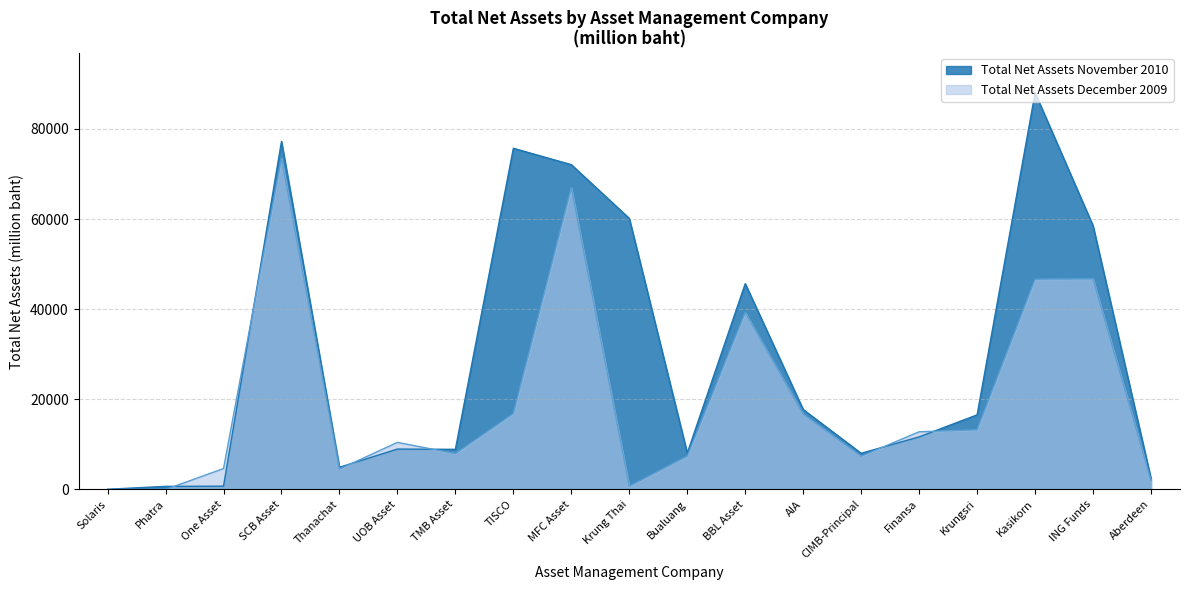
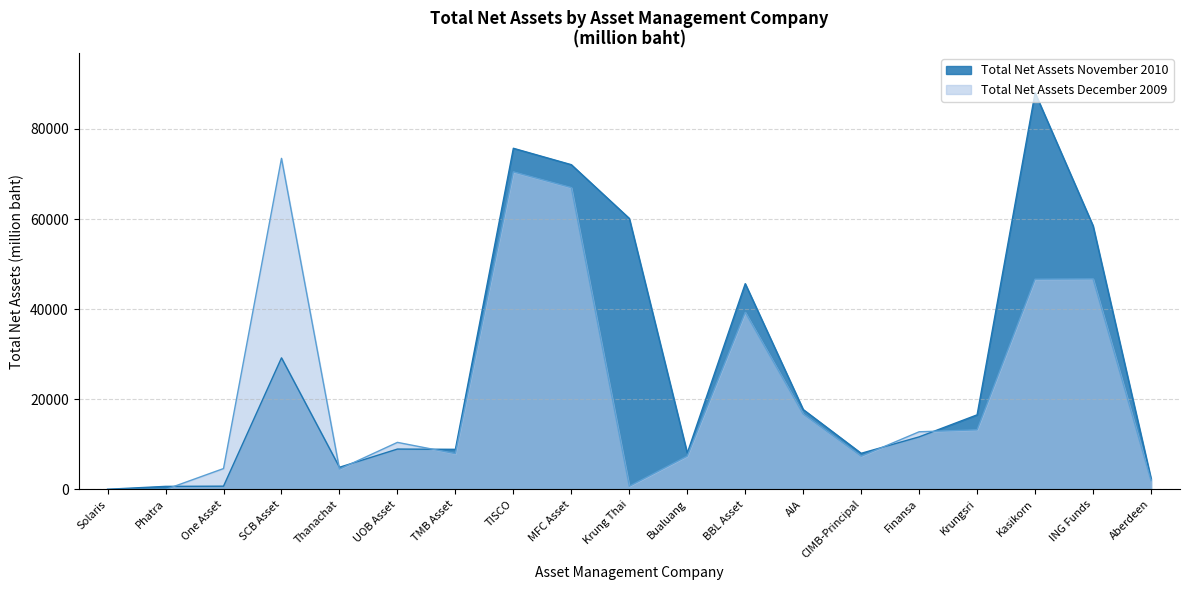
  {
    "Total Net Assets November 2010": {
      "Phatra": 1000,
      "One Asset": 1000,
-     "SCB Asset": 77000,
+     "SCB Asset": 29000,
      "UOB Asset": 9000,
      "TMB Asset": 9000,
      "TISCO": 76000,
      "MFC Asset": 72000,
      "Krung Thai": 60000,
      "Bualuang": 8000,
      "BBL Asset": 46000,
      "AIA": 18000,
      "CIMB-Principal": 8000,
      "Finansa": 12000,
      "Krungsri": 17000,
      "ING Funds": 59000
    },
    "Total Net Assets December 2009": {
      "Phatra": 0,
      "One Asset": 5000,
      "SCB Asset": 73000,
      "UOB Asset": 10000,
      "TMB Asset": 8000,
-     "TISCO": 17000,
+     "TISCO": 70000,
      "MFC Asset": 67000,
      "Krung Thai": 1000,
      "Bualuang": 7000,
      "BBL Asset": 39000,
      "AIA": 17000,
      "CIMB-Principal": 7000,
      "Finansa": 13000,
      "Krungsri": 13000,
      "Kasikorn": 47000,
      "ING Funds": 47000
    }
  }
